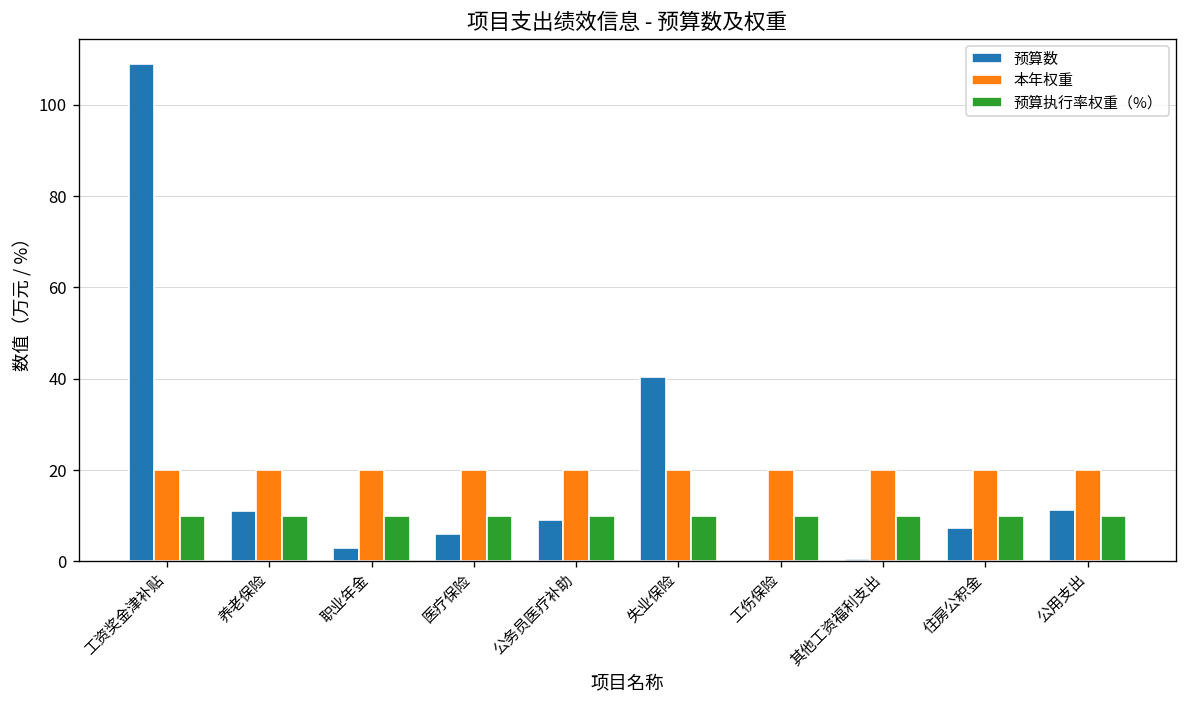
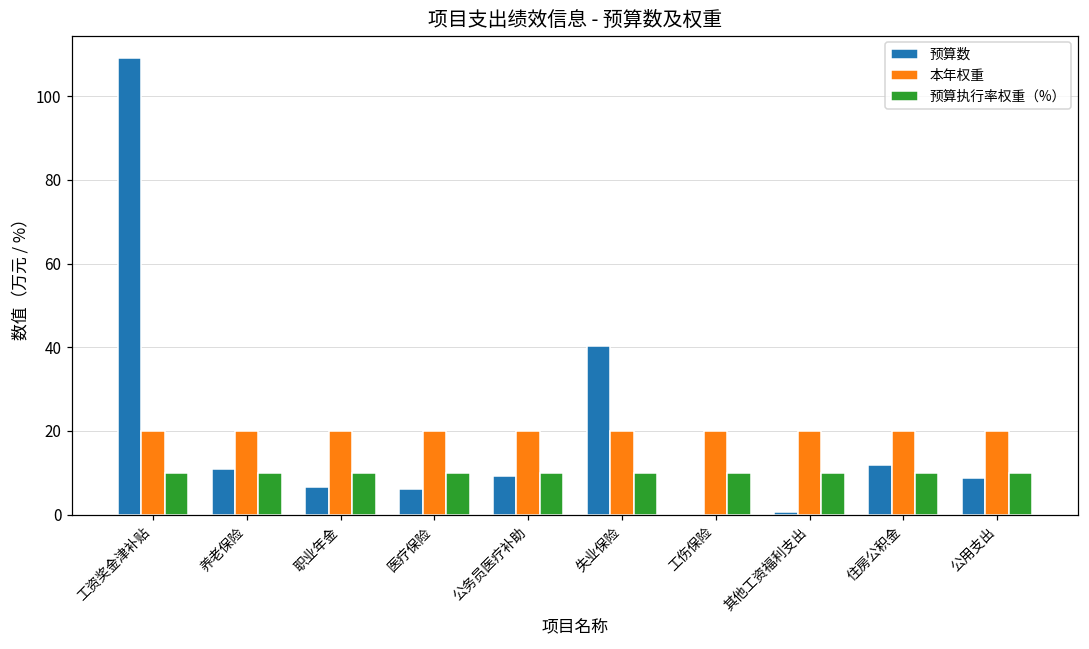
  {
    "预算数": {
      "工资奖金津补贴": 109,
      "养老保险": 11,
-     "职业年金": 3,
+     "职业年金": 7,
      "医疗保险": 6,
      "公务员医疗补助": 9,
      "失业保险": 40,
-     "住房公积金": 7,
-     "公用支出": 11
+     "住房公积金": 12,
+     "公用支出": 9
    },
    "本年权重": {
      "工资奖金津补贴": 20,
      "养老保险": 20,
      "职业年金": 20,
      "医疗保险": 20,
      "公务员医疗补助": 20,
      "失业保险": 20,
      "工伤保险": 20,
      "其他工资福利支出": 20,
      "住房公积金": 20,
      "公用支出": 20
    },
    "预算执行率权重（%）": {
      "工资奖金津补贴": 10,
      "养老保险": 10,
      "职业年金": 10,
      "医疗保险": 10,
      "公务员医疗补助": 10,
      "失业保险": 10,
      "工伤保险": 10,
      "其他工资福利支出": 10,
      "住房公积金": 10,
      "公用支出": 10
    }
  }
